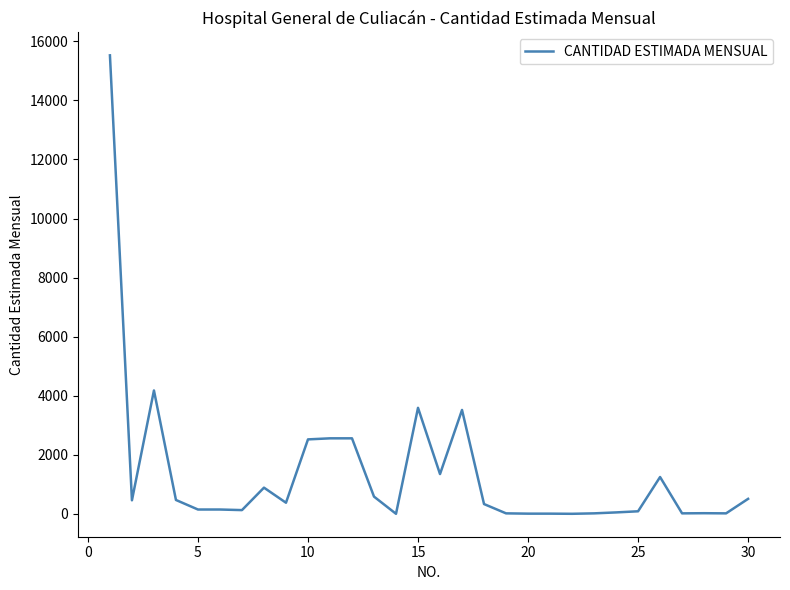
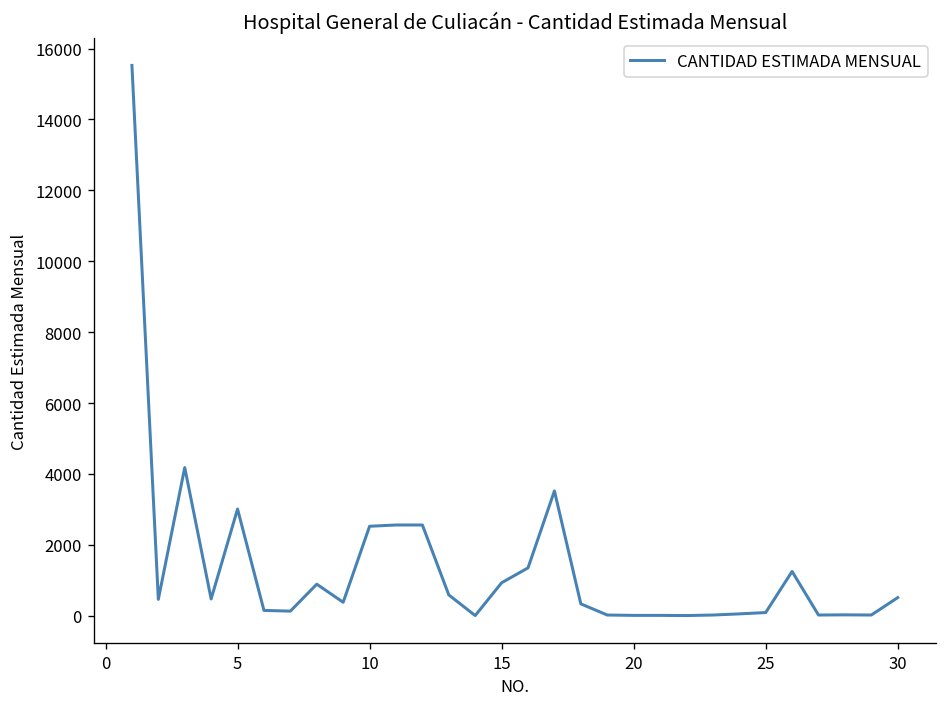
  {
-   "5": 200,
+   "5": 3000,
    "10": 2500,
-   "15": 3600,
+   "15": 900,
    "20": 0,
    "25": 100,
    "30": 500
  }
